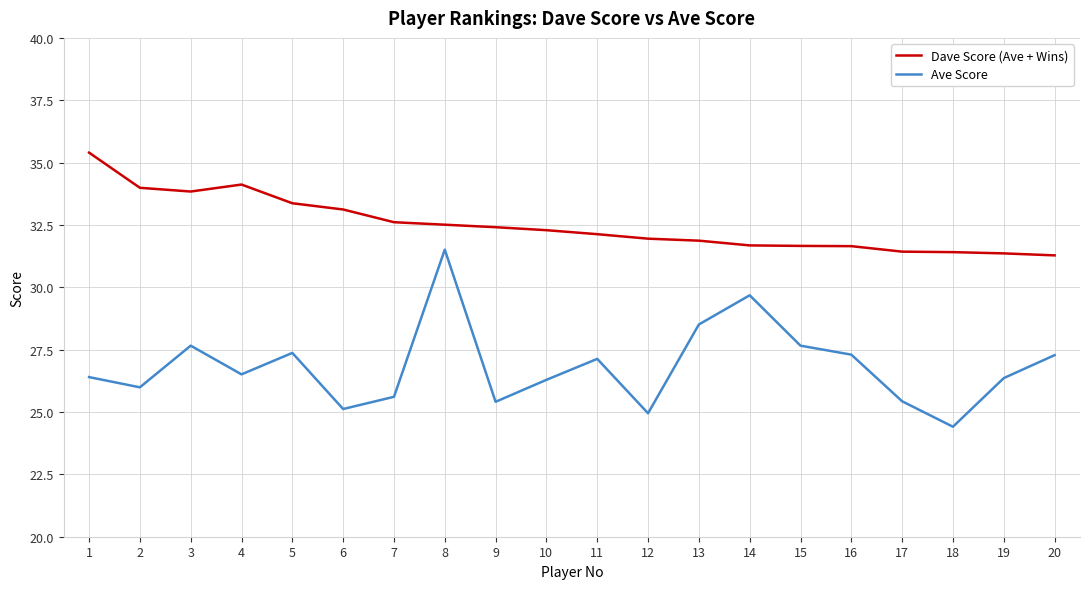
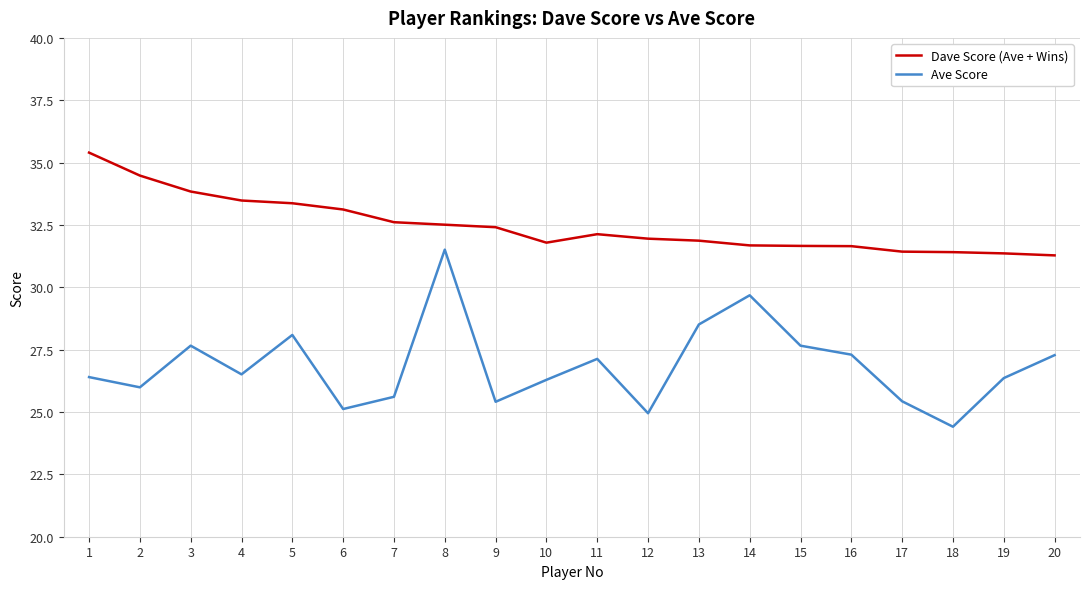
  {
    "Dave Score (Ave + Wins)": {
      "1": 35.4,
-     "2": 34.0,
+     "2": 34.5,
      "3": 33.8,
-     "4": 34.1,
+     "4": 33.5,
      "5": 33.4,
      "6": 33.1,
      "7": 32.6,
      "8": 32.5,
      "9": 32.4,
-     "10": 32.3,
+     "10": 31.8,
      "11": 32.1,
      "12": 32.0,
      "13": 31.9,
      "14": 31.7,
      "15": 31.7,
      "16": 31.7,
      "17": 31.4,
      "18": 31.4,
      "19": 31.4,
      "20": 31.3
    },
    "Ave Score": {
      "1": 26.4,
      "2": 26.0,
      "3": 27.7,
      "4": 26.5,
-     "5": 27.4,
+     "5": 28.1,
      "6": 25.1,
      "7": 25.6,
      "8": 31.5,
      "9": 25.4,
      "10": 26.3,
      "11": 27.1,
      "12": 25.0,
      "13": 28.5,
      "14": 29.7,
      "15": 27.7,
      "16": 27.3,
      "17": 25.4,
      "18": 24.4,
      "19": 26.4,
      "20": 27.3
    }
  }
